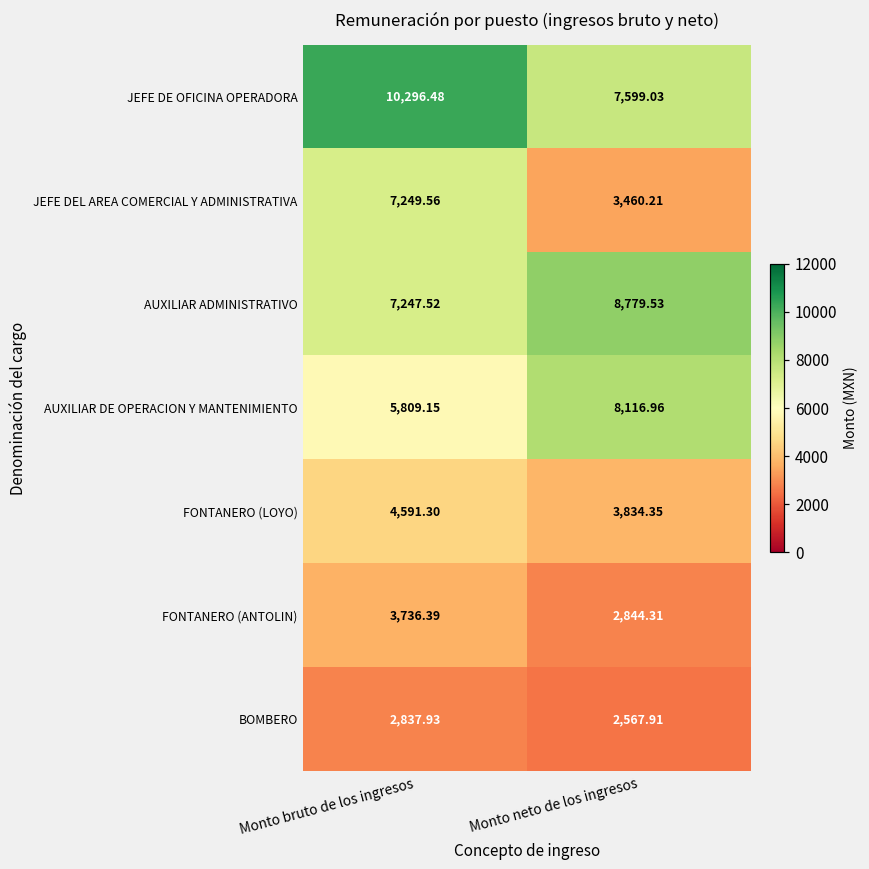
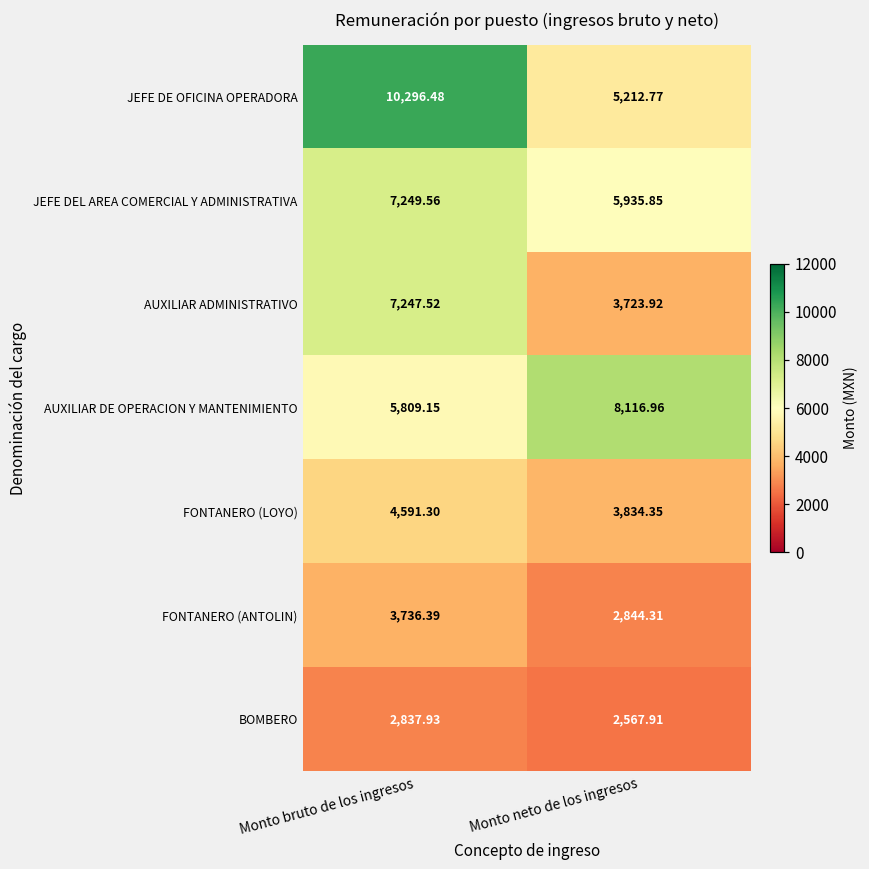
  {
    "JEFE DE OFICINA OPERADORA": {
      "Monto bruto de los ingresos": "10,296.48",
-     "Monto neto de los ingresos": "7,599.03"
+     "Monto neto de los ingresos": "5,212.77"
    },
    "JEFE DEL AREA COMERCIAL Y ADMINISTRATIVA": {
      "Monto bruto de los ingresos": "7,249.56",
-     "Monto neto de los ingresos": "3,460.21"
+     "Monto neto de los ingresos": "5,935.85"
    },
    "AUXILIAR ADMINISTRATIVO": {
      "Monto bruto de los ingresos": "7,247.52",
-     "Monto neto de los ingresos": "8,779.53"
+     "Monto neto de los ingresos": "3,723.92"
    },
    "AUXILIAR DE OPERACION Y MANTENIMIENTO": {
      "Monto bruto de los ingresos": "5,809.15",
      "Monto neto de los ingresos": "8,116.96"
    },
    "FONTANERO (LOYO)": {
      "Monto bruto de los ingresos": "4,591.30",
      "Monto neto de los ingresos": "3,834.35"
    },
    "FONTANERO (ANTOLIN)": {
      "Monto bruto de los ingresos": "3,736.39",
      "Monto neto de los ingresos": "2,844.31"
    },
    "BOMBERO": {
      "Monto bruto de los ingresos": "2,837.93",
      "Monto neto de los ingresos": "2,567.91"
    }
  }
